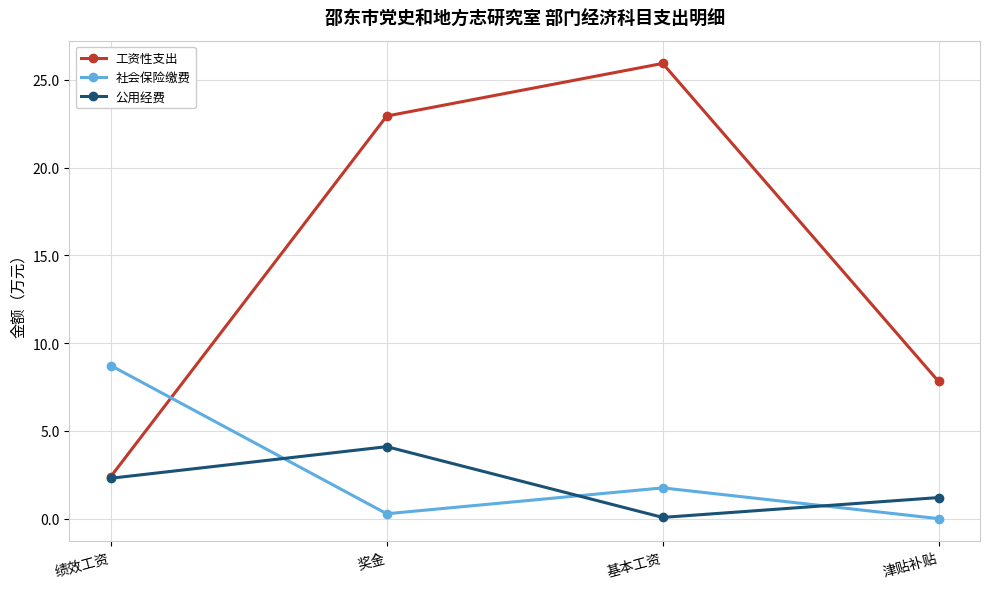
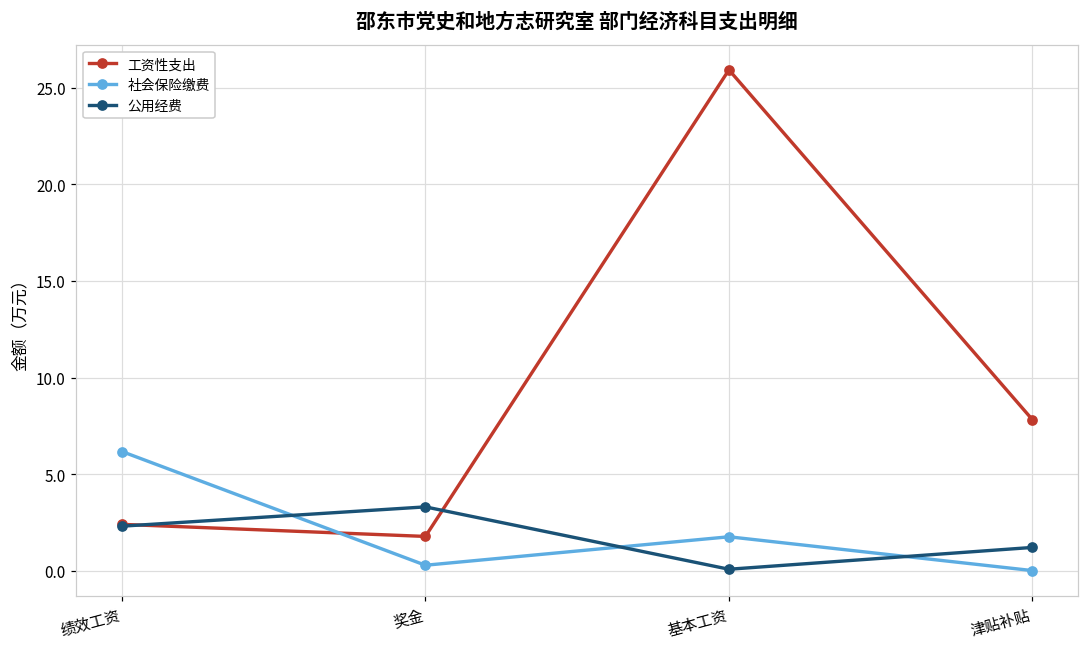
  {
    "工资性支出": {
-     "奖金": 22.9,
+     "奖金": 1.8,
      "基本工资": 25.9,
      "津贴补贴": 7.8
    },
    "社会保险缴费": {
-     "绩效工资": 8.7,
+     "绩效工资": 6.2,
      "奖金": 0.3,
      "基本工资": 1.8,
      "津贴补贴": 0.0
    },
    "公用经费": {
-     "奖金": 4.1,
+     "奖金": 3.3,
      "基本工资": 0.1,
      "津贴补贴": 1.2
    }
  }
